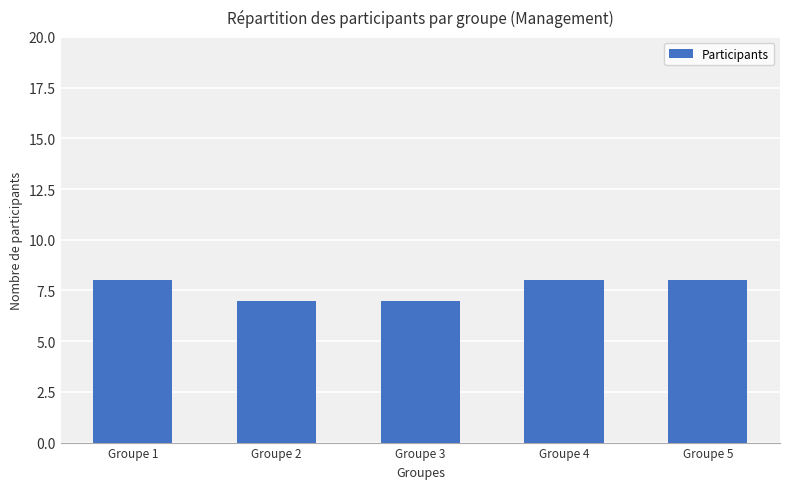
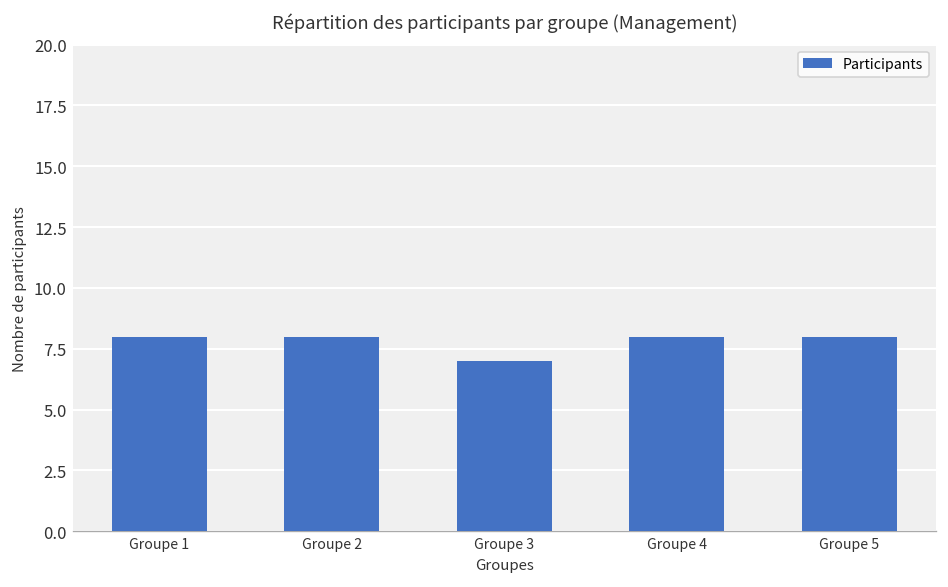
  {
    "Groupe 1": 8,
-   "Groupe 2": 7,
+   "Groupe 2": 8,
    "Groupe 3": 7,
    "Groupe 4": 8,
    "Groupe 5": 8
  }
